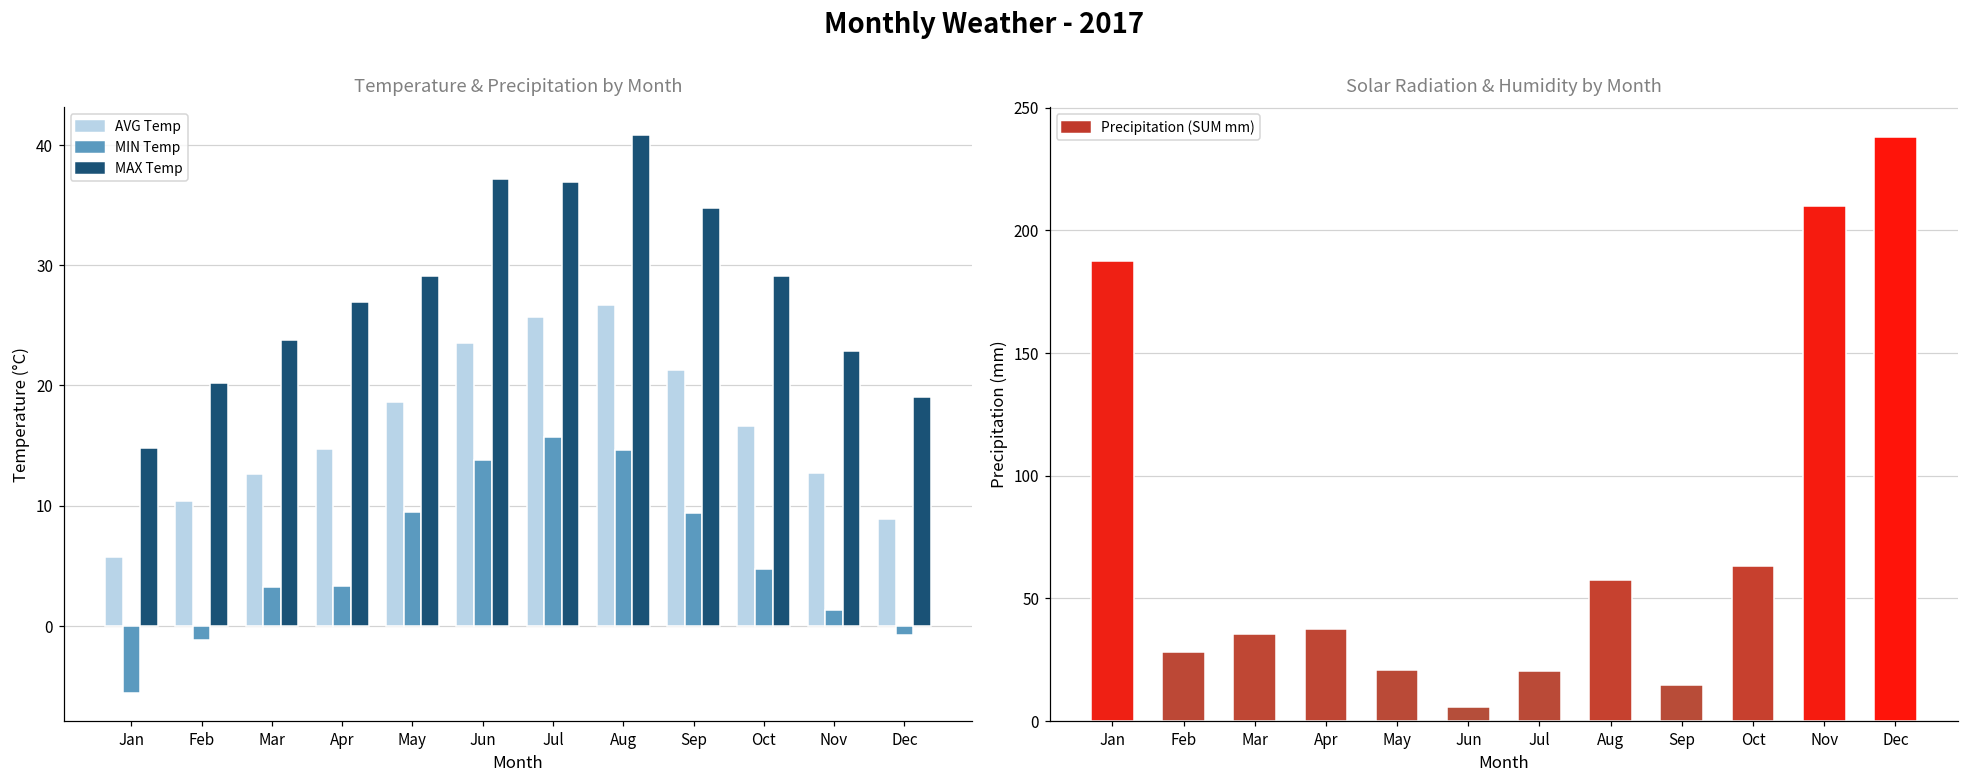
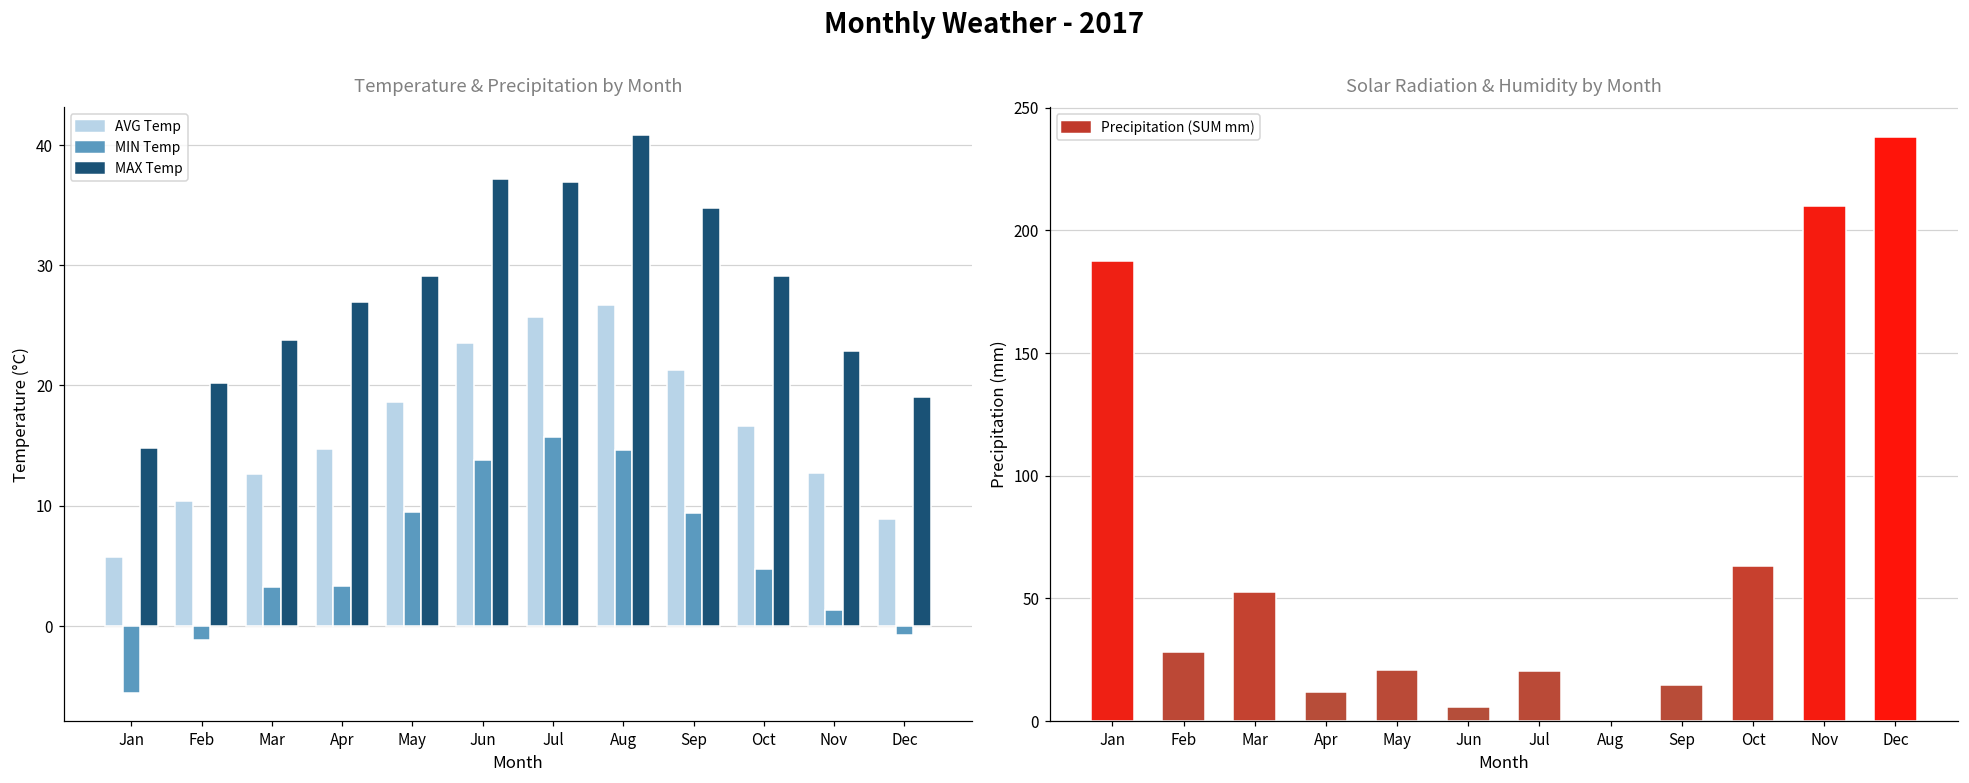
  {
    "Solar Radiation & Humidity by Month": {
      "Jan": 188,
      "Feb": 28,
-     "Mar": 35,
-     "Apr": 38,
+     "Mar": 53,
+     "Apr": 12,
      "May": 21,
      "Jun": 6,
      "Jul": 21,
-     "Aug": 57,
+     "Aug": 0,
      "Sep": 15,
      "Oct": 63,
      "Nov": 210,
      "Dec": 238
    }
  }
